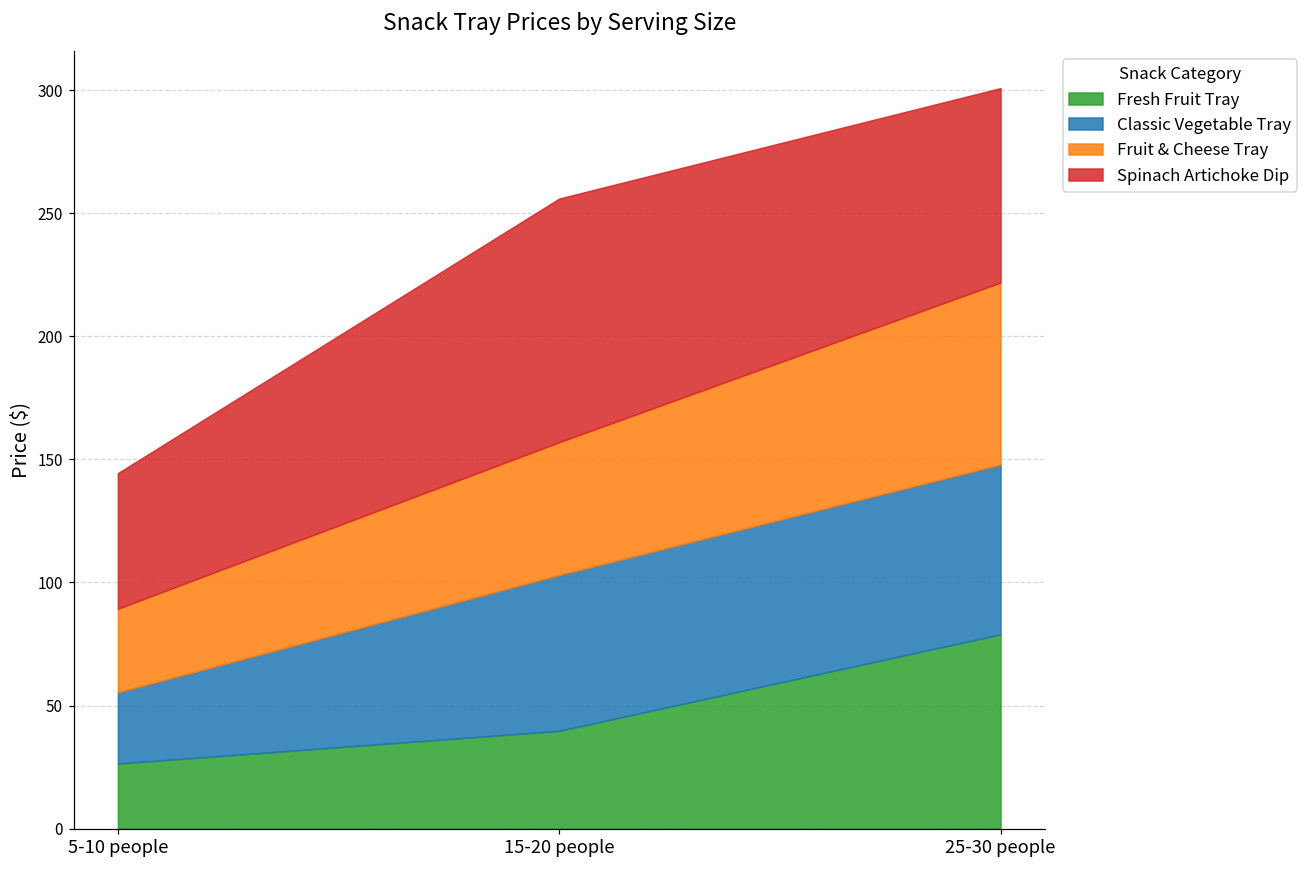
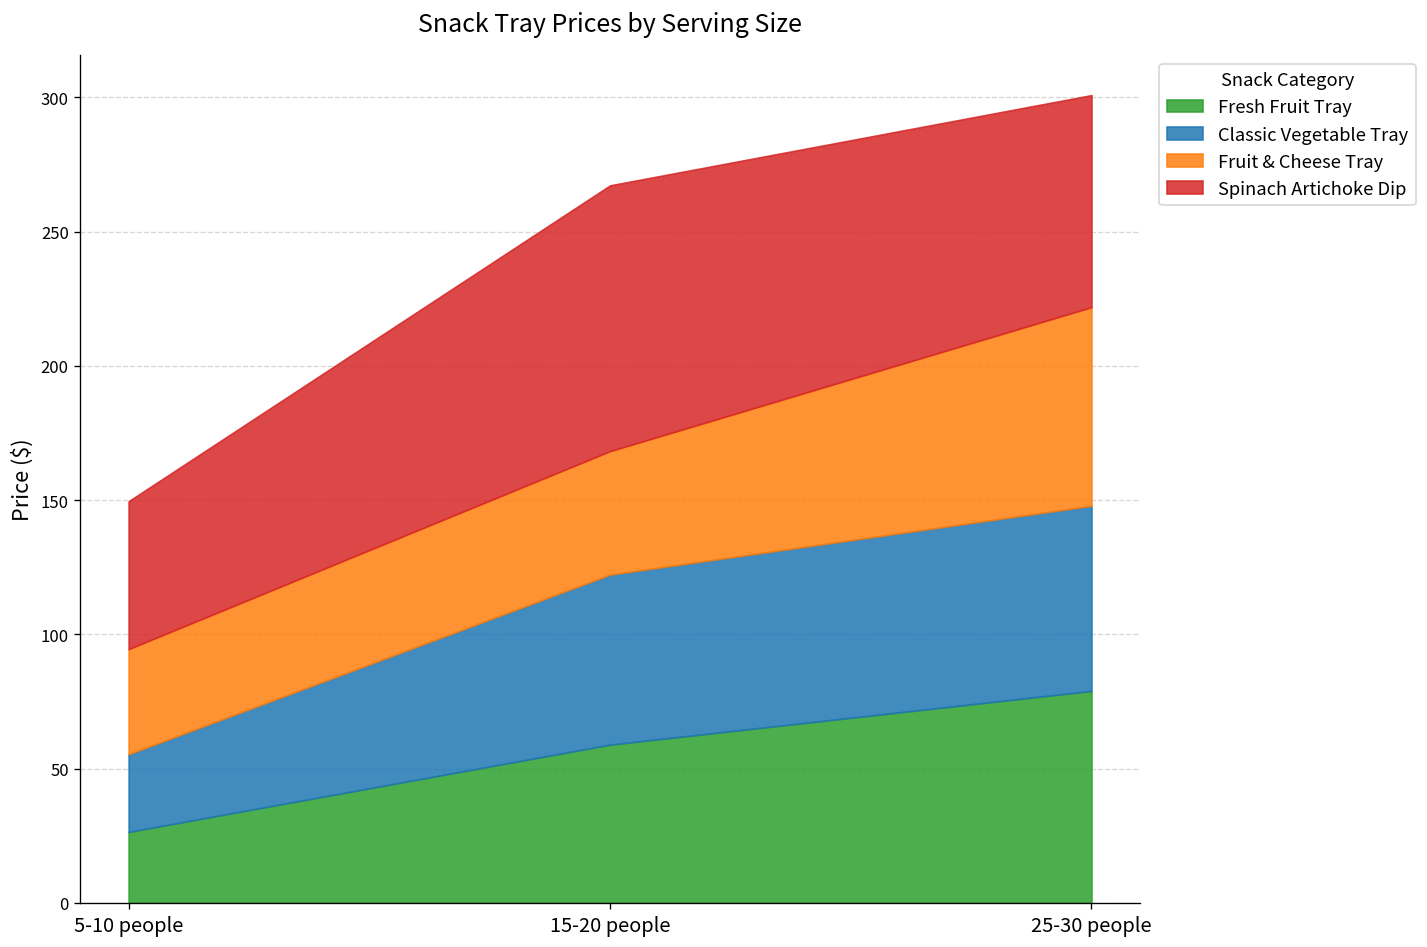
  {
    "Fresh Fruit Tray": {
      "5-10 people": 26,
-     "15-20 people": 40,
+     "15-20 people": 59,
      "25-30 people": 79
    },
    "Classic Vegetable Tray": {
      "5-10 people": 29,
      "15-20 people": 63,
      "25-30 people": 69
    },
    "Fruit & Cheese Tray": {
-     "5-10 people": 34,
-     "15-20 people": 54,
+     "5-10 people": 39,
+     "15-20 people": 46,
      "25-30 people": 74
    },
    "Spinach Artichoke Dip": {
      "5-10 people": 55,
      "15-20 people": 99,
      "25-30 people": 79
    }
  }
